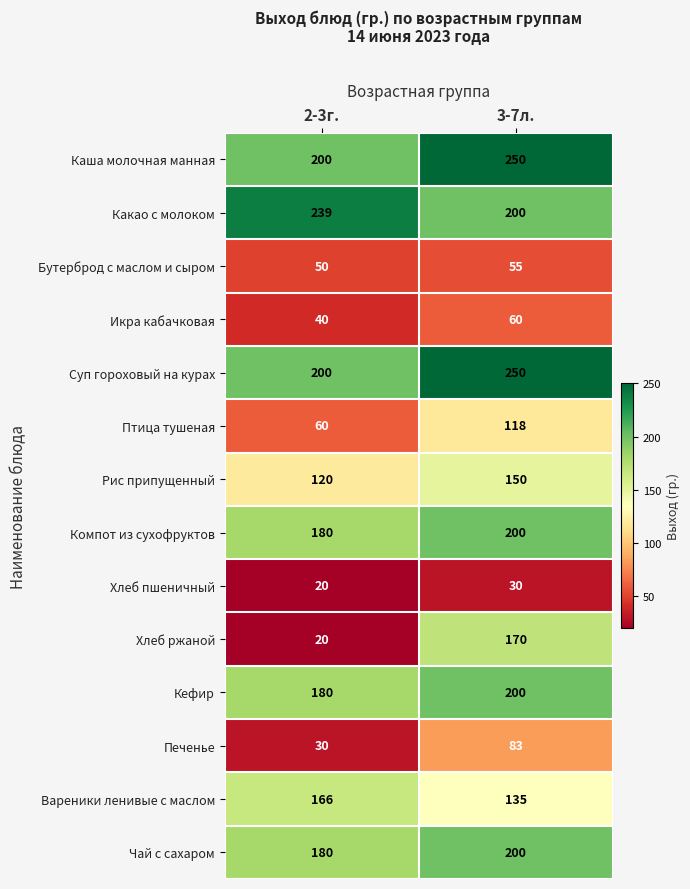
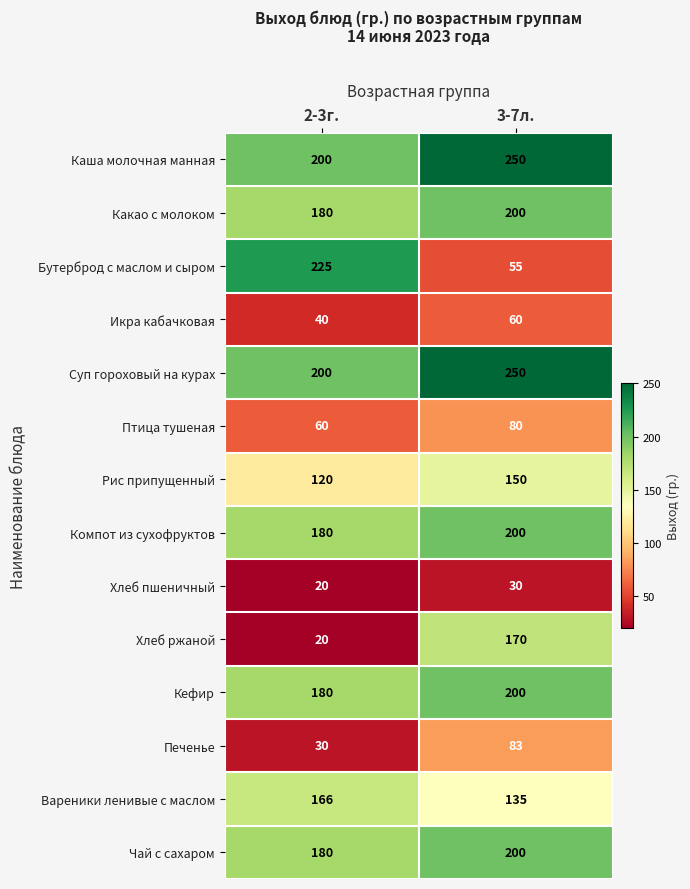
  {
    "Каша молочная манная": {
      "2-3г.": 200,
      "3-7л.": 250
    },
    "Какао с молоком": {
-     "2-3г.": 239,
+     "2-3г.": 180,
      "3-7л.": 200
    },
    "Бутерброд с маслом и сыром": {
-     "2-3г.": 50,
+     "2-3г.": 225,
      "3-7л.": 55
    },
    "Икра кабачковая": {
      "2-3г.": 40,
      "3-7л.": 60
    },
    "Суп гороховый на курах": {
      "2-3г.": 200,
      "3-7л.": 250
    },
    "Птица тушеная": {
      "2-3г.": 60,
-     "3-7л.": 118
+     "3-7л.": 80
    },
    "Рис припущенный": {
      "2-3г.": 120,
      "3-7л.": 150
    },
    "Компот из сухофруктов": {
      "2-3г.": 180,
      "3-7л.": 200
    },
    "Хлеб пшеничный": {
      "2-3г.": 20,
      "3-7л.": 30
    },
    "Хлеб ржаной": {
      "2-3г.": 20,
      "3-7л.": 170
    },
    "Кефир": {
      "2-3г.": 180,
      "3-7л.": 200
    },
    "Печенье": {
      "2-3г.": 30,
      "3-7л.": 83
    },
    "Вареники ленивые с маслом": {
      "2-3г.": 166,
      "3-7л.": 135
    },
    "Чай с сахаром": {
      "2-3г.": 180,
      "3-7л.": 200
    }
  }
